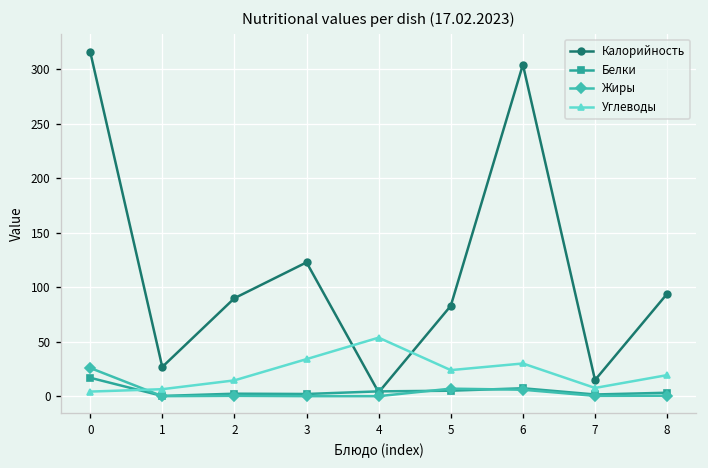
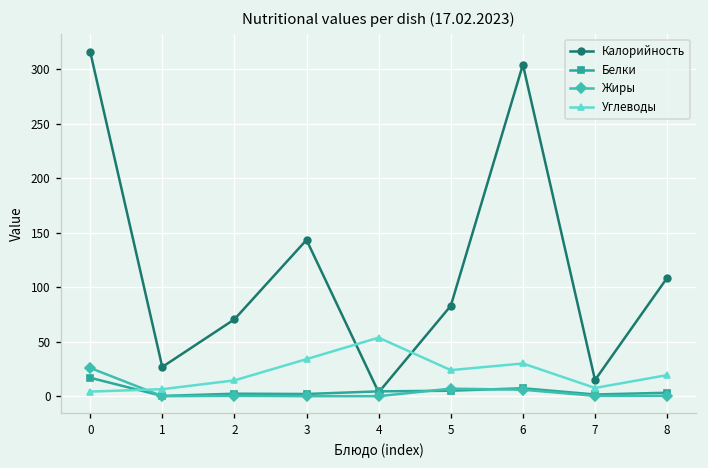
  {
    "Калорийность": {
      "0": 320,
      "1": 30,
-     "2": 90,
-     "3": 120,
+     "2": 70,
+     "3": 140,
      "5": 80,
      "6": 300,
      "7": 10,
-     "8": 90
+     "8": 110
    }
  }
